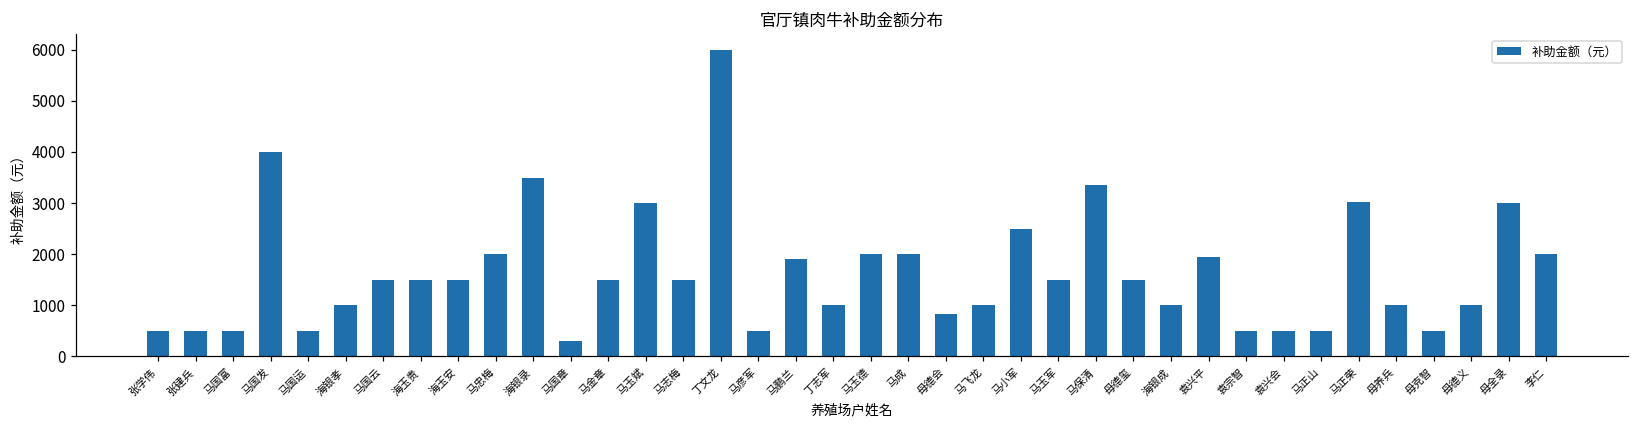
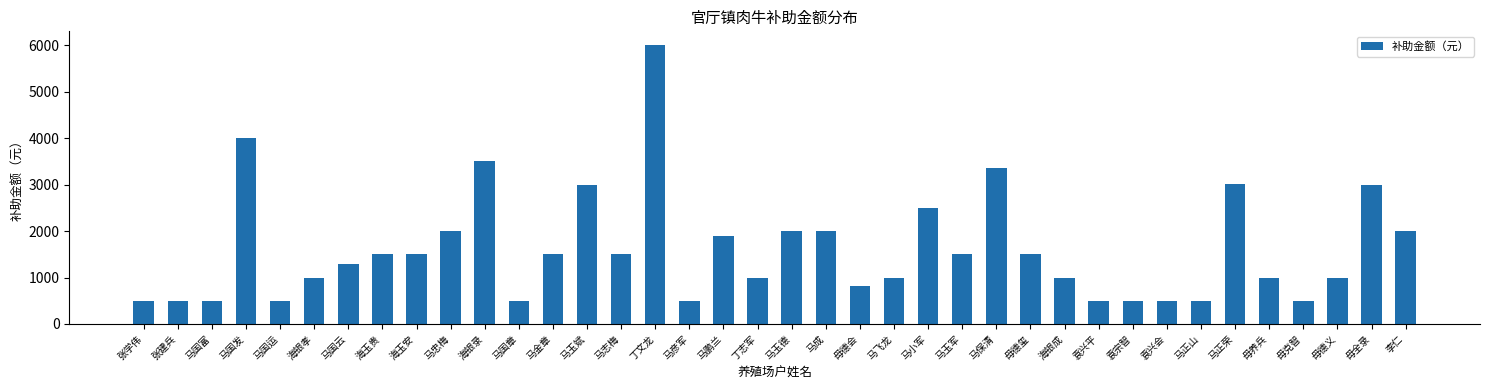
  {
    "张学伟": 500,
    "张建兵": 500,
    "马国富": 500,
    "马国发": 4000,
    "马国运": 500,
    "海银孝": 1000,
-   "马国云": 1500,
+   "马国云": 1300,
    "海玉贵": 1500,
    "海玉安": 1500,
    "马忠梅": 2000,
    "海银录": 3500,
-   "马国章": 300,
+   "马国章": 500,
    "马金章": 1500,
    "马玉斌": 3000,
    "马志梅": 1500,
    "丁文龙": 6000,
    "马彦军": 500,
    "马鹏兰": 1900,
    "丁志军": 1000,
    "马玉德": 2000,
    "马成": 2000,
    "母德会": 800,
    "马飞龙": 1000,
    "马小军": 2500,
    "马玉军": 1500,
    "马保清": 3400,
    "母德玺": 1500,
    "海银成": 1000,
-   "袁兴平": 1900,
+   "袁兴平": 500,
    "袁宗智": 500,
    "袁兴会": 500,
    "马正山": 500,
    "马正荣": 3000,
    "母养兵": 1000,
    "母克智": 500,
    "母德义": 1000,
    "母全录": 3000,
    "李仁": 2000
  }
